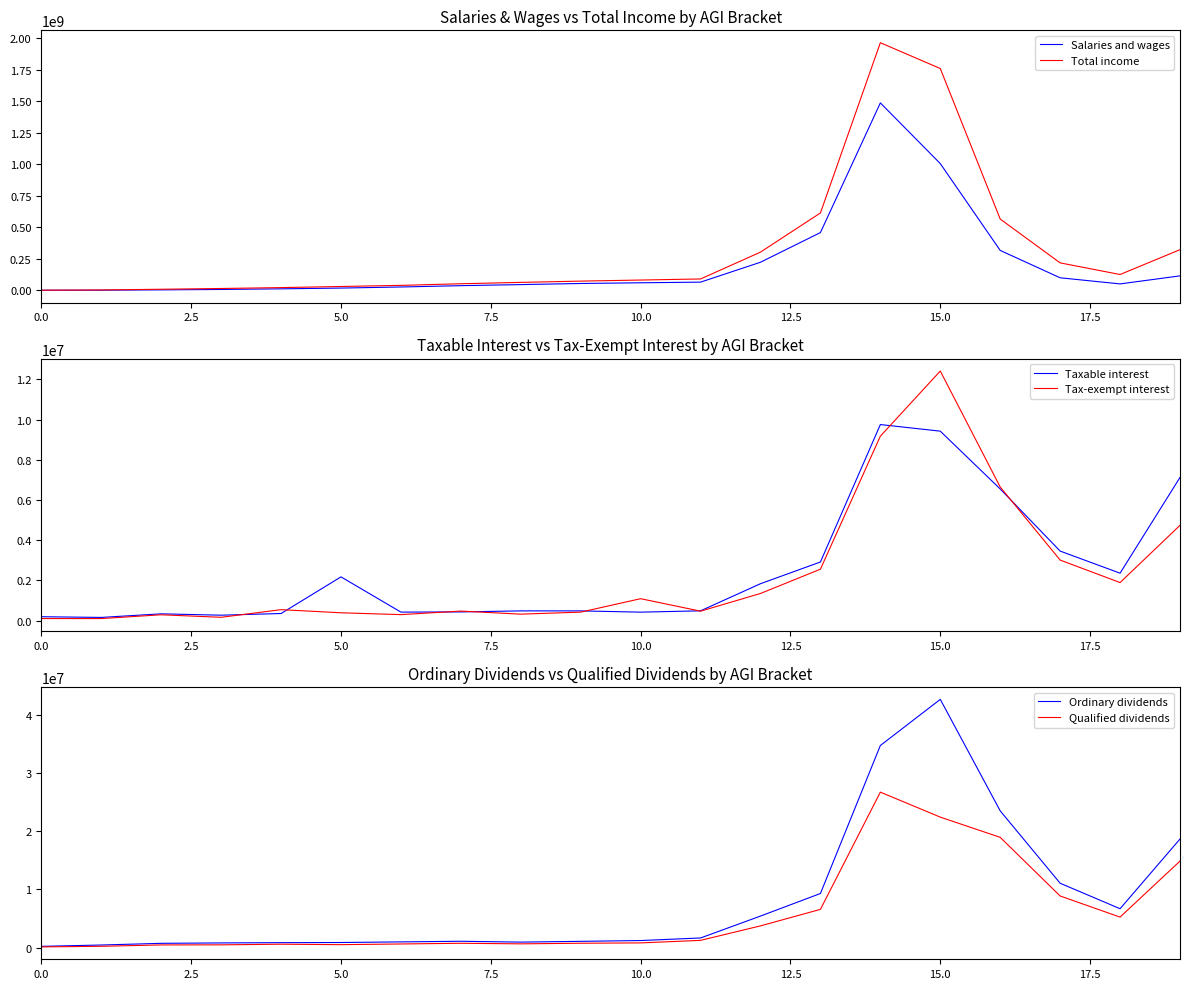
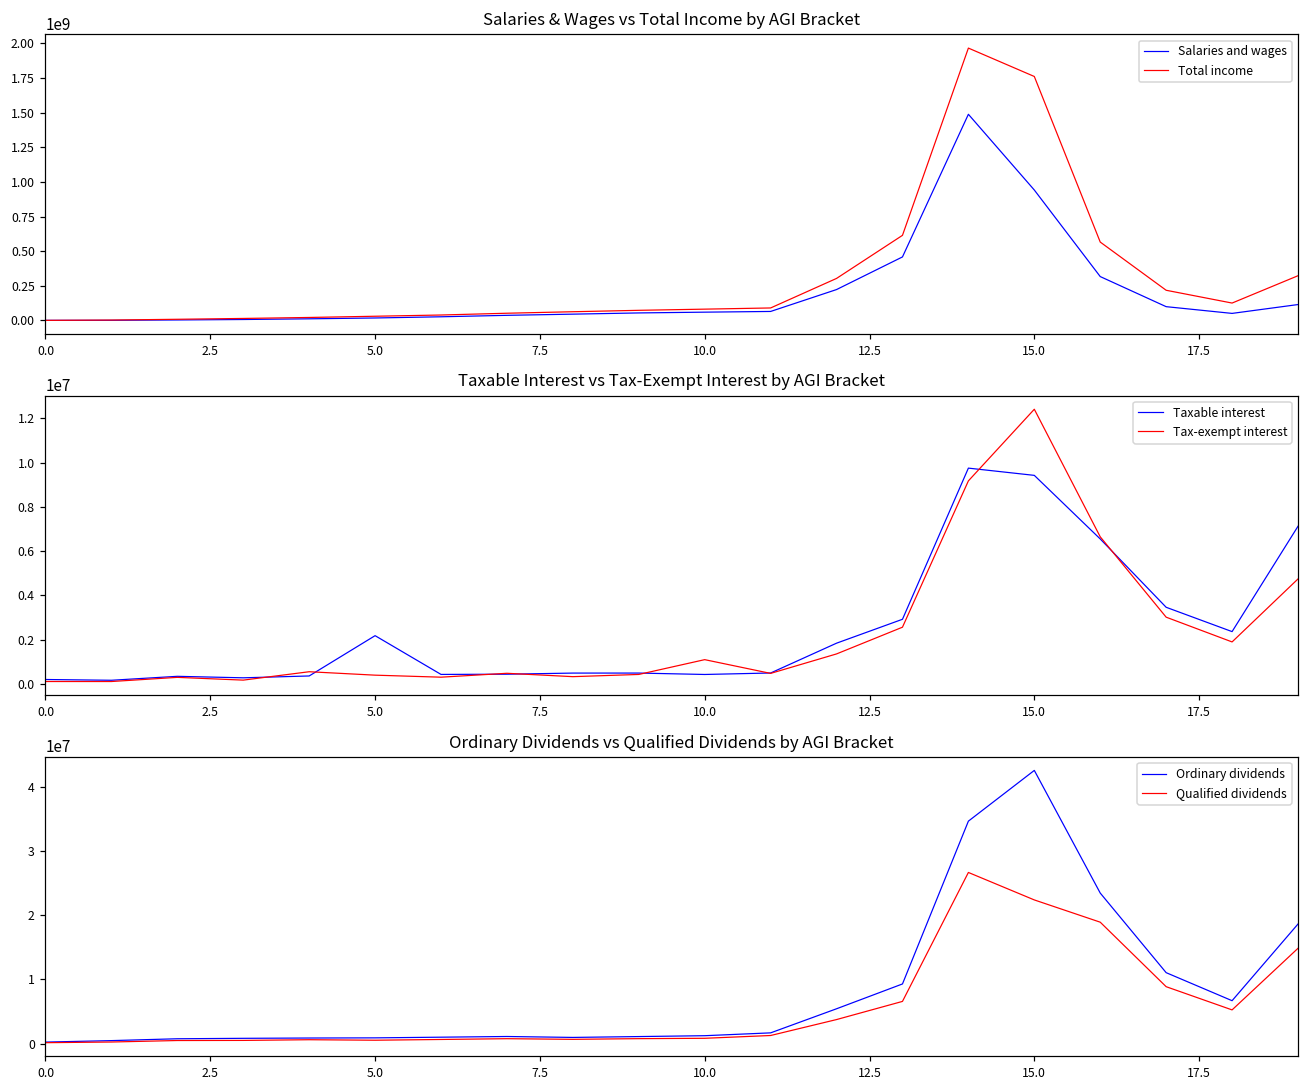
  {
    "Salaries & Wages vs Total Income by AGI Bracket": {
      "Salaries and wages": {
        "10.0": 60000000,
-       "15.0": 1010000000
+       "15.0": 940000000
      },
      "Total income": {
        "10.0": 80000000,
        "15.0": 1760000000
      }
    },
    "Taxable Interest vs Tax-Exempt Interest by AGI Bracket": {
      "Taxable interest": {
        "5.0": 2200000,
        "10.0": 400000,
        "15.0": 9400000
      },
      "Tax-exempt interest": {
        "5.0": 400000,
        "10.0": 1100000,
        "15.0": 12400000
      }
    },
    "Ordinary Dividends vs Qualified Dividends by AGI Bracket": {
      "Ordinary dividends": {
        "15.0": 43000000
      },
      "Qualified dividends": {
        "15.0": 22000000
      }
    }
  }
